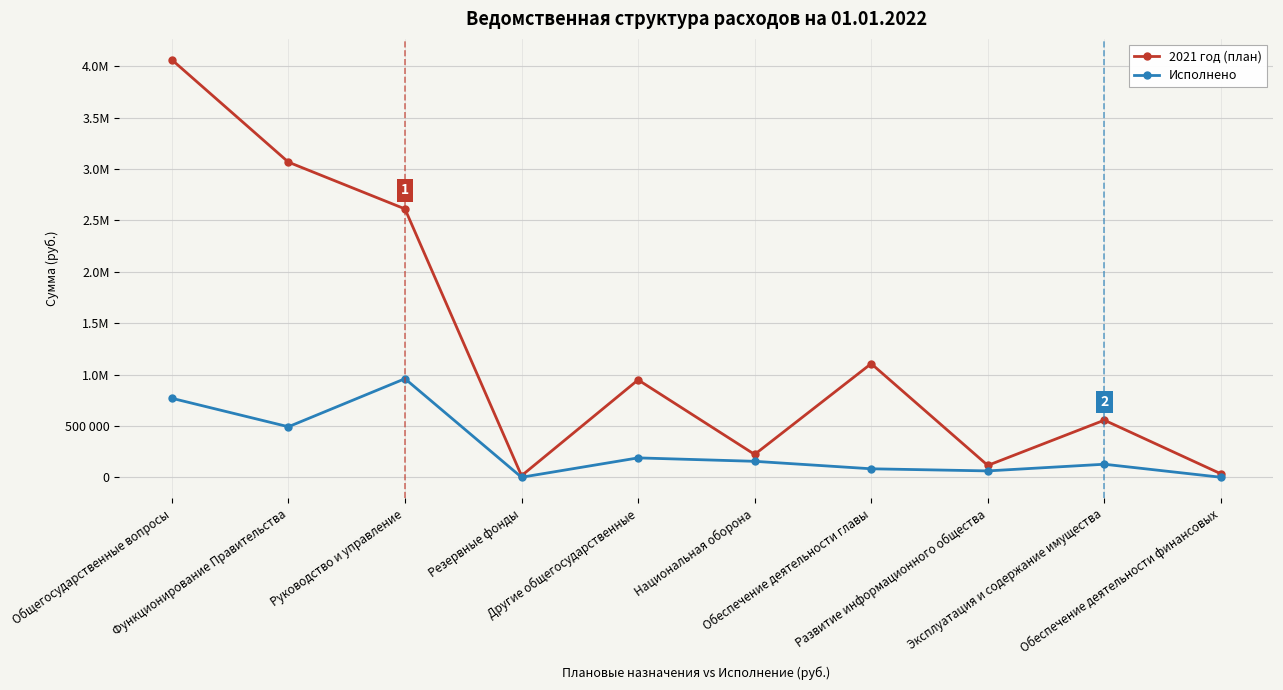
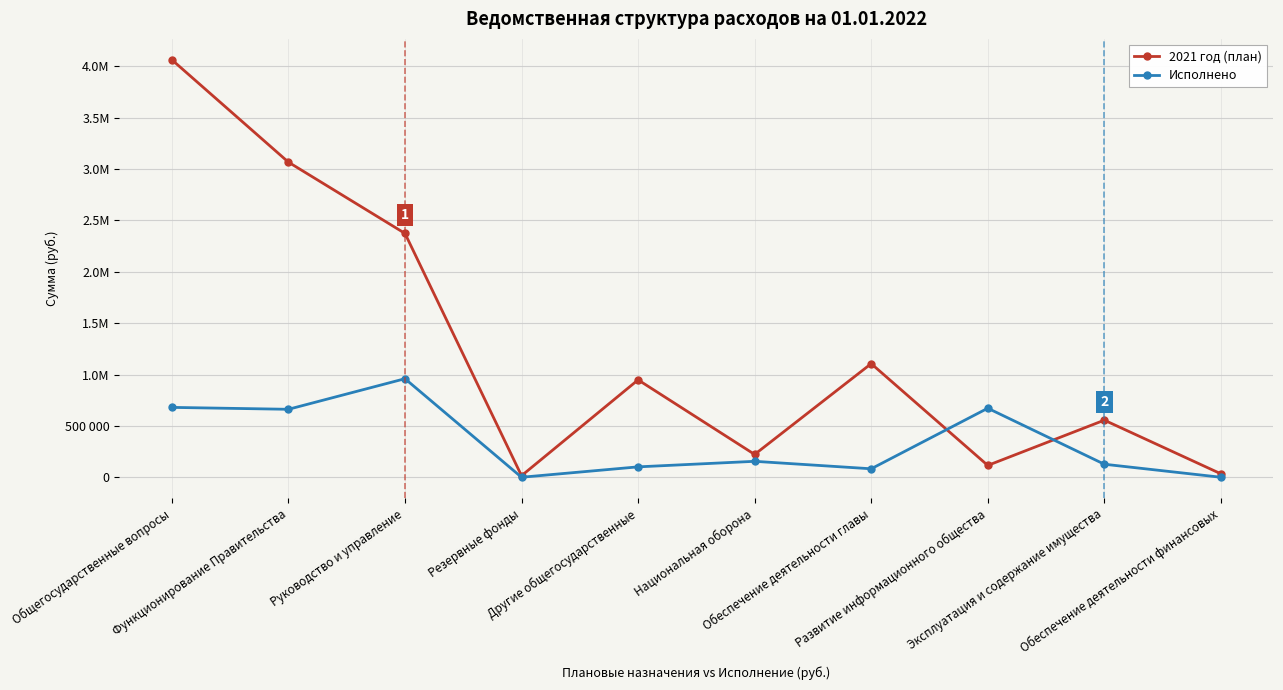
  {
    "2021 год (план)": {
      "Общегосударственные вопросы": 4060000,
      "Функционирование Правительства": 3070000,
-     "Руководство и управление": 2610000,
+     "Руководство и управление": 2370000,
      "Другие общегосударственные": 950000,
      "Национальная оборона": 220000,
      "Обеспечение деятельности главы": 1110000,
      "Развитие информационного общества": 120000,
      "Обеспечение деятельности финансовых": 30000
    },
    "Исполнено": {
-     "Общегосударственные вопросы": 770000,
-     "Функционирование Правительства": 490000,
+     "Общегосударственные вопросы": 680000,
+     "Функционирование Правительства": 660000,
      "Руководство и управление": 960000,
-     "Другие общегосударственные": 190000,
+     "Другие общегосударственные": 100000,
      "Национальная оборона": 160000,
      "Обеспечение деятельности главы": 80000,
-     "Развитие информационного общества": 60000,
+     "Развитие информационного общества": 670000,
      "Эксплуатация и содержание имущества": 130000,
      "Обеспечение деятельности финансовых": 0
    }
  }
